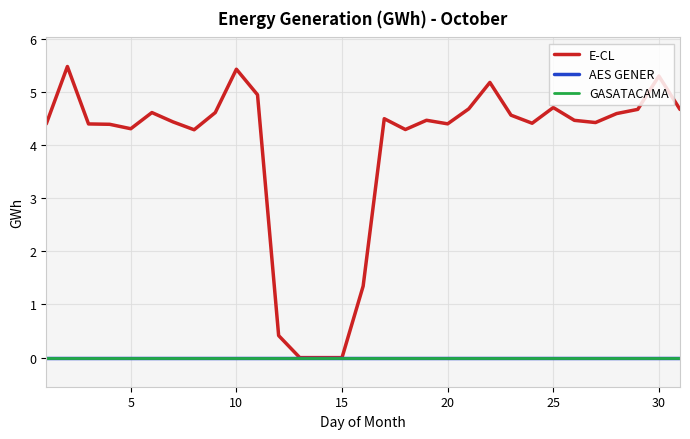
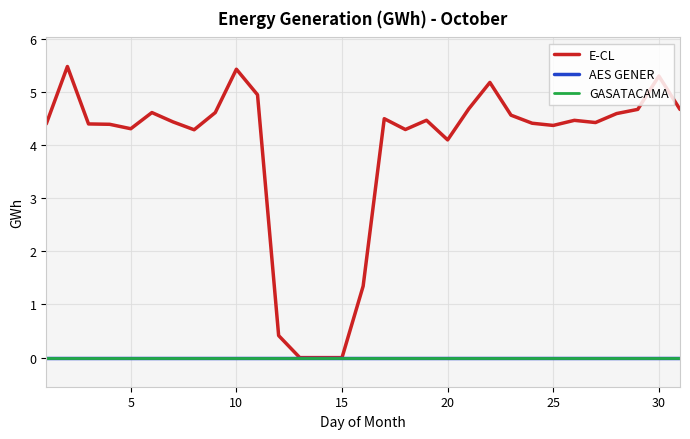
  {
    "E-CL": {
      "5": 4.3,
      "10": 5.4,
-     "20": 4.4,
-     "25": 4.7
+     "20": 4.1,
+     "25": 4.4
    },
    "GASATACAMA": {
      "5": 0.0,
      "10": 0.0,
      "20": 0.0,
      "25": 0.0,
      "30": 0.0
    }
  }
